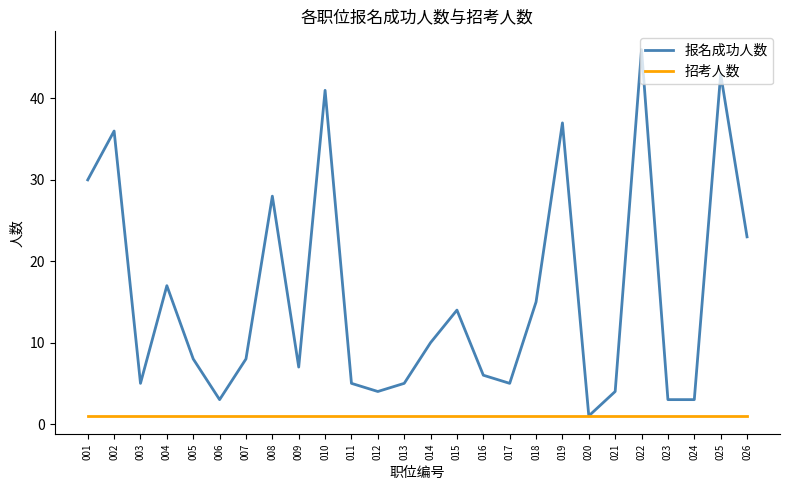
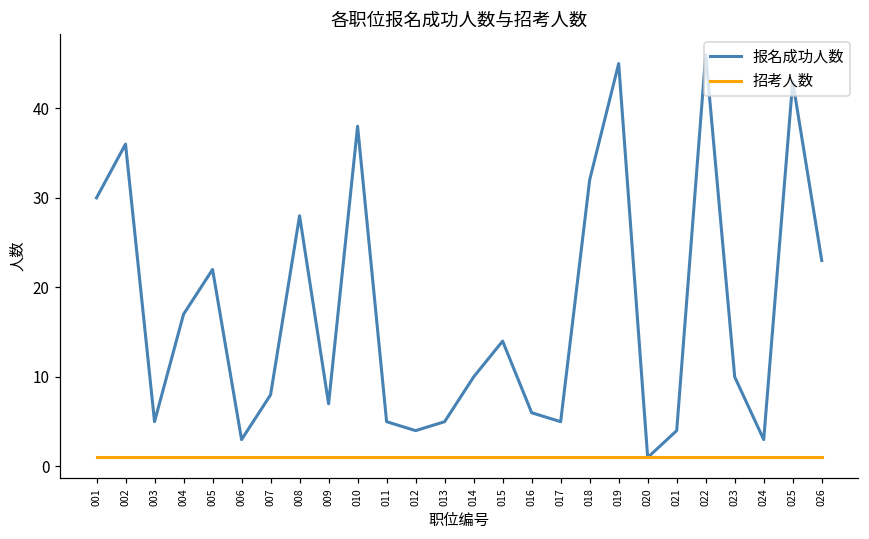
  {
    "报名成功人数": {
      "001": 30,
      "002": 36,
      "003": 5,
      "004": 17,
-     "005": 8,
+     "005": 22,
      "006": 3,
      "007": 8,
      "008": 28,
      "009": 7,
-     "010": 41,
+     "010": 38,
      "011": 5,
      "012": 4,
      "013": 5,
      "014": 10,
      "015": 14,
      "016": 6,
      "017": 5,
-     "018": 15,
-     "019": 37,
+     "018": 32,
+     "019": 45,
      "021": 4,
-     "023": 3,
+     "023": 10,
      "024": 3,
      "026": 23
    },
    "招考人数": {
      "001": 1,
      "002": 1,
      "003": 1,
      "004": 1,
      "005": 1,
      "006": 1,
      "007": 1,
      "008": 1,
      "009": 1,
      "010": 1,
      "011": 1,
      "012": 1,
      "013": 1,
      "014": 1,
      "015": 1,
      "016": 1,
      "017": 1,
      "018": 1,
      "019": 1,
      "021": 1,
      "022": 1,
      "023": 1,
      "024": 1,
      "025": 1,
      "026": 1
    }
  }
